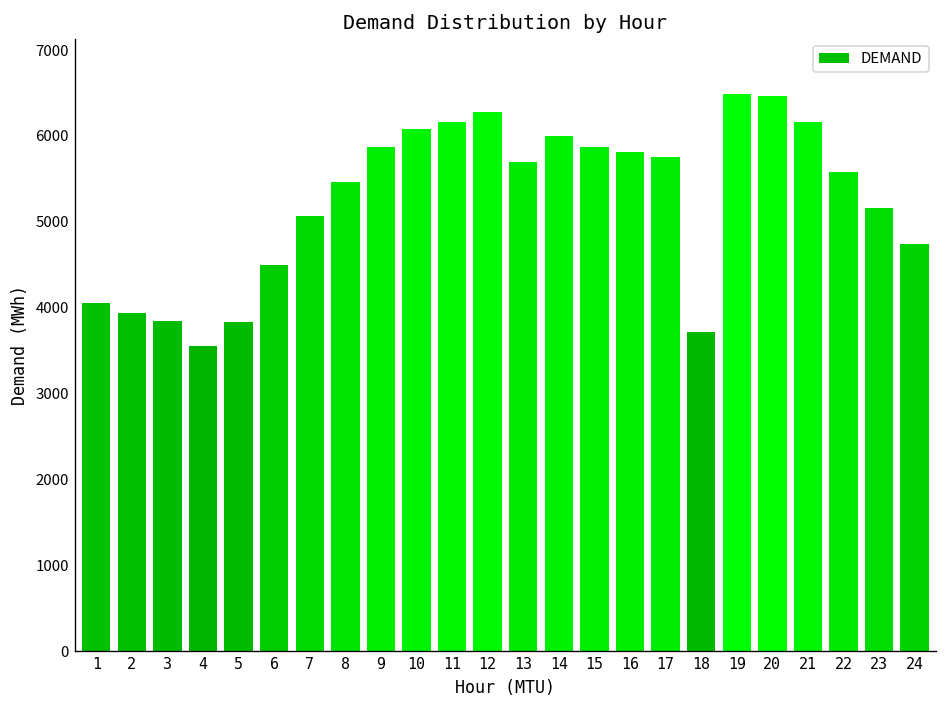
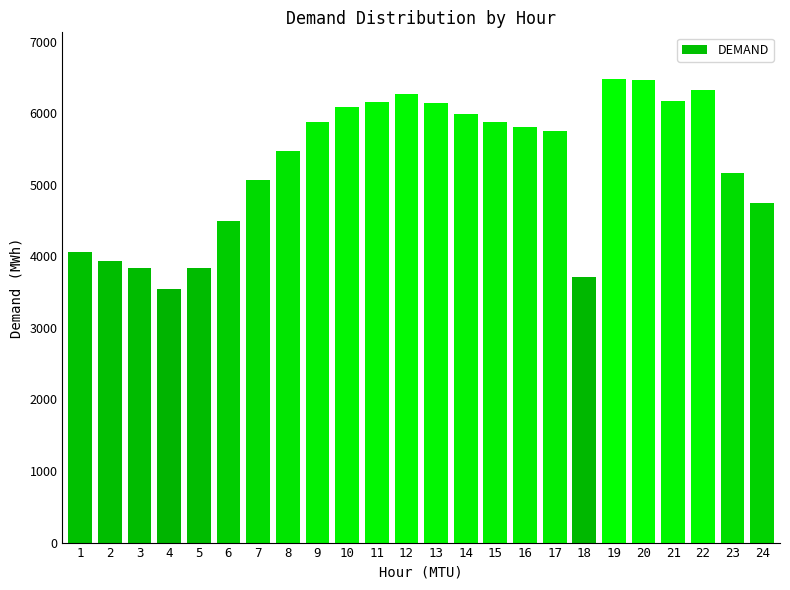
  {
    "1": 4100,
    "2": 3900,
    "3": 3800,
    "4": 3600,
    "5": 3800,
    "6": 4500,
    "7": 5100,
    "8": 5500,
    "9": 5900,
    "10": 6100,
    "11": 6200,
    "12": 6300,
-   "13": 5700,
+   "13": 6100,
    "14": 6000,
    "15": 5900,
    "16": 5800,
    "17": 5800,
    "18": 3700,
    "19": 6500,
    "20": 6500,
    "21": 6200,
-   "22": 5600,
+   "22": 6300,
    "23": 5200,
    "24": 4700
  }
